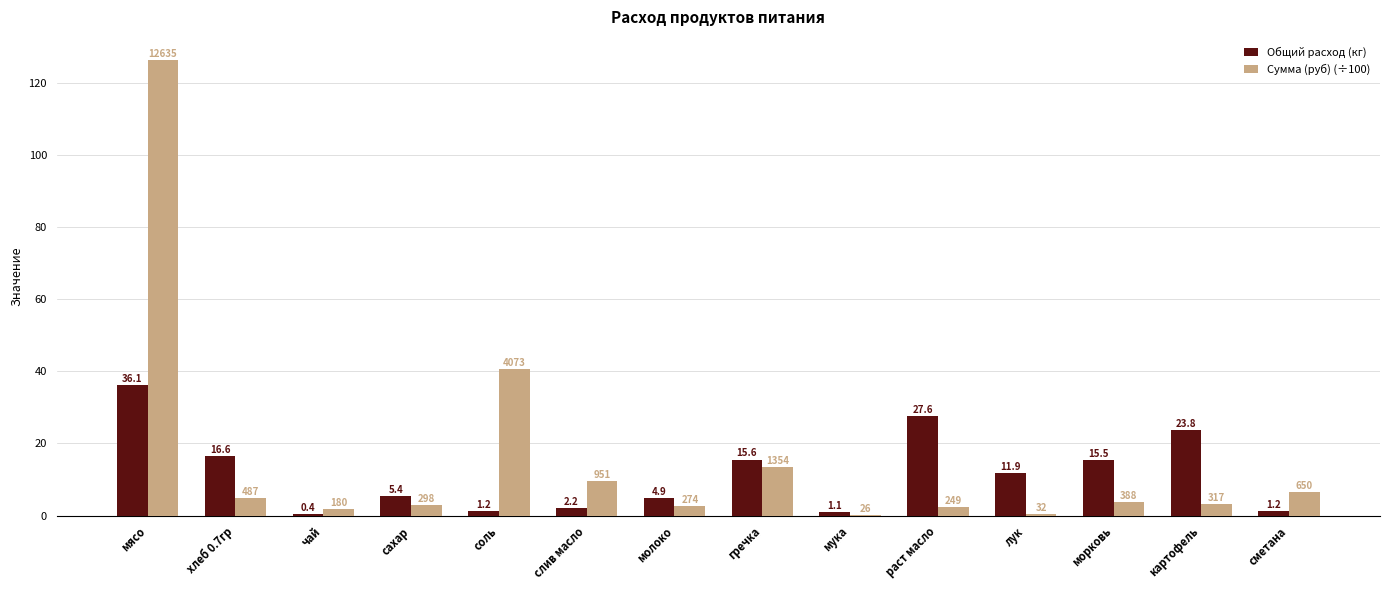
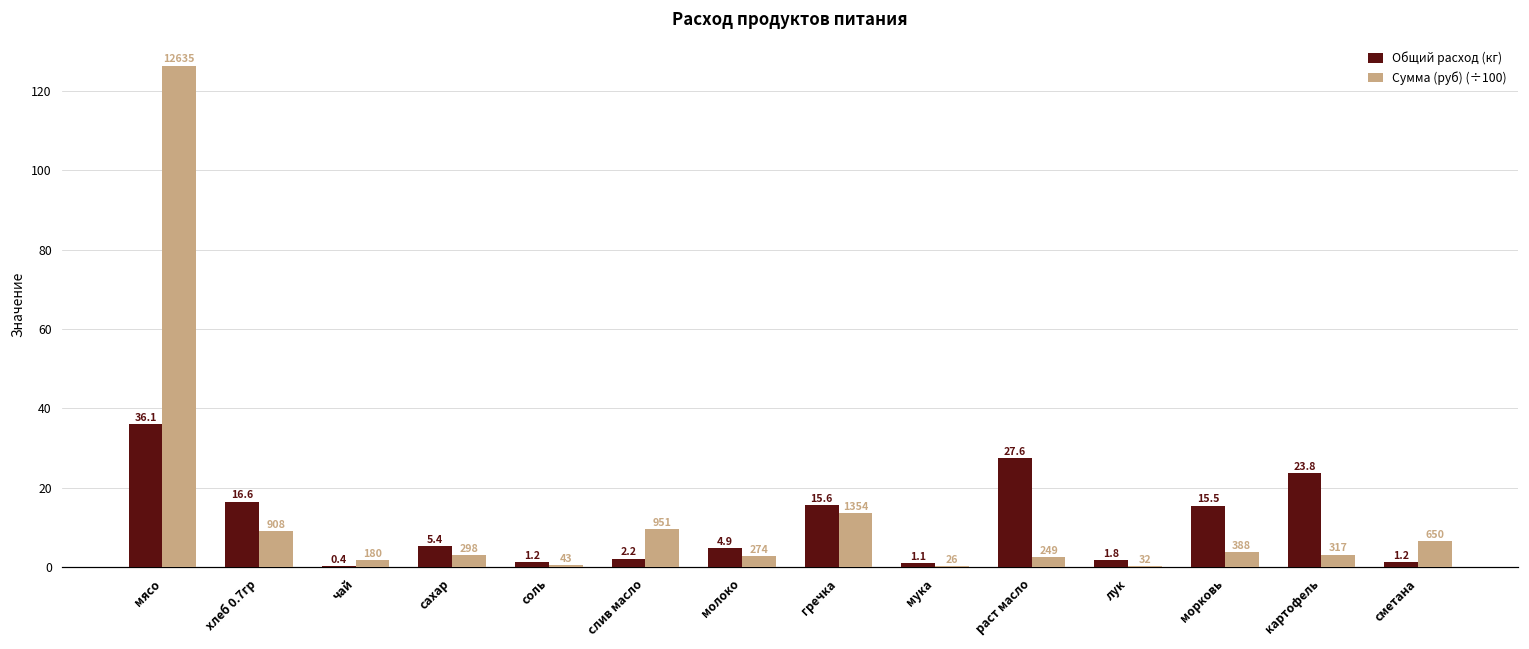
  {
    "Общий расход (кг)": {
      "мясо": 36.1,
      "хлеб 0.7гр": 16.6,
      "чай": 0.4,
      "сахар": 5.4,
      "соль": 1.2,
      "слив масло": 2.2,
      "молоко": 4.9,
      "гречка": 15.6,
      "мука": 1.1,
      "раст масло": 27.6,
-     "лук": 11.9,
+     "лук": 1.8,
      "морковь": 15.5,
      "картофель": 23.8,
      "сметана": 1.2
    },
    "Сумма (руб) (÷100)": {
-     "хлеб 0.7гр": 487,
-     "соль": 4073
+     "хлеб 0.7гр": 908,
+     "соль": 43
    }
  }
